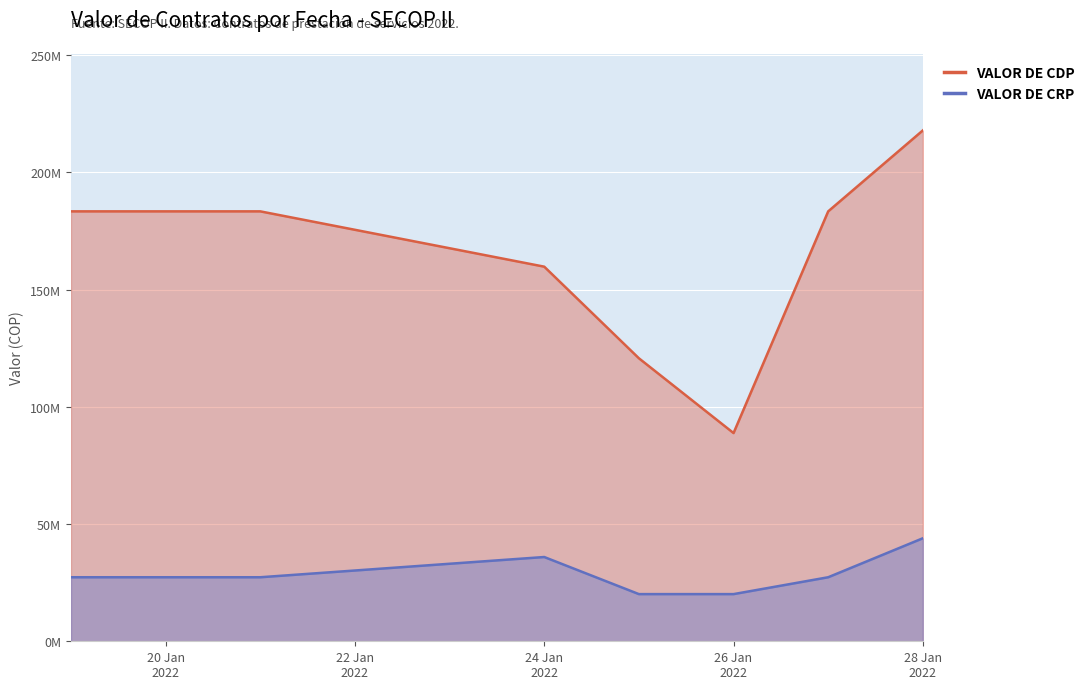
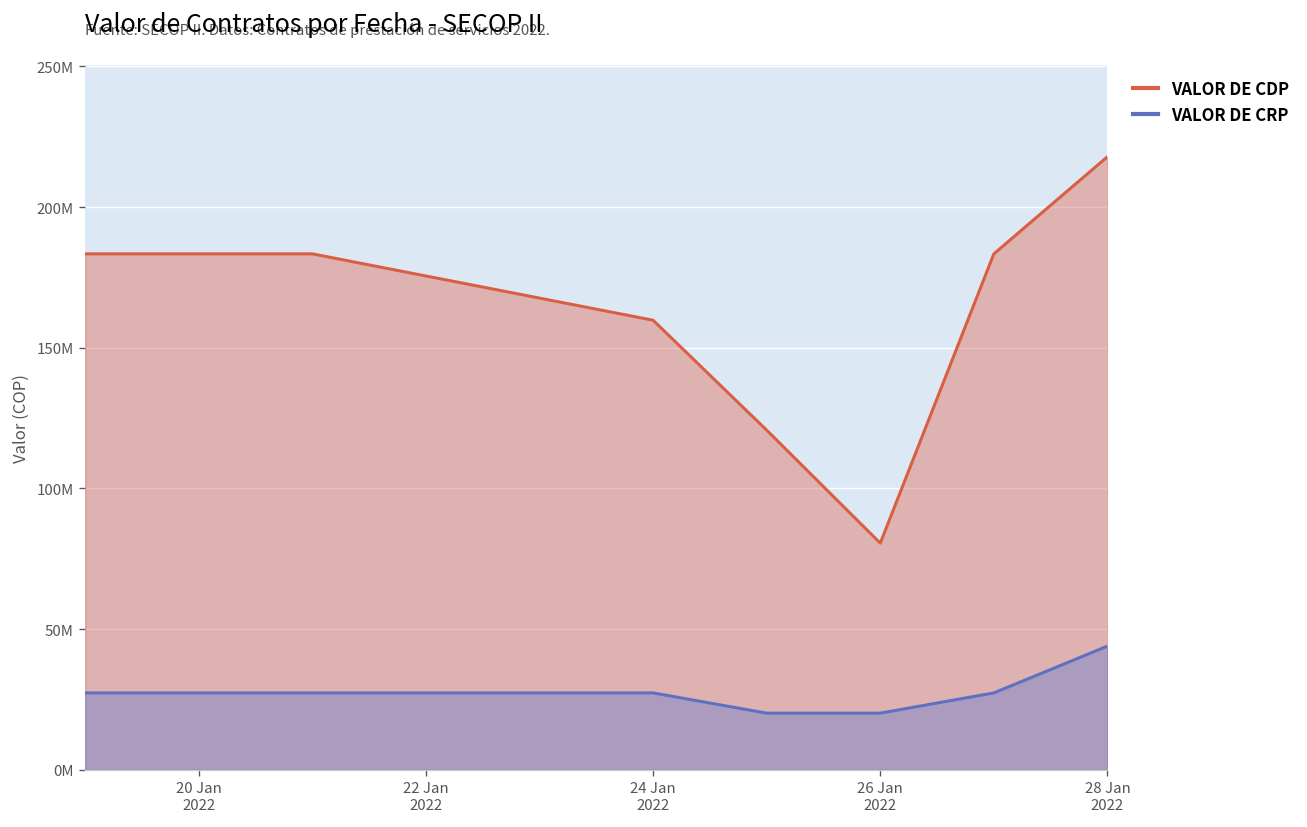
  {
    "VALOR DE CDP": {
      "24 Jan 2022": 160000000,
-     "26 Jan 2022": 89000000,
+     "26 Jan 2022": 81000000,
      "28 Jan 2022": 218000000
    },
    "VALOR DE CRP": {
-     "24 Jan 2022": 36000000,
+     "24 Jan 2022": 27000000,
      "26 Jan 2022": 20000000,
      "28 Jan 2022": 44000000
    }
  }
